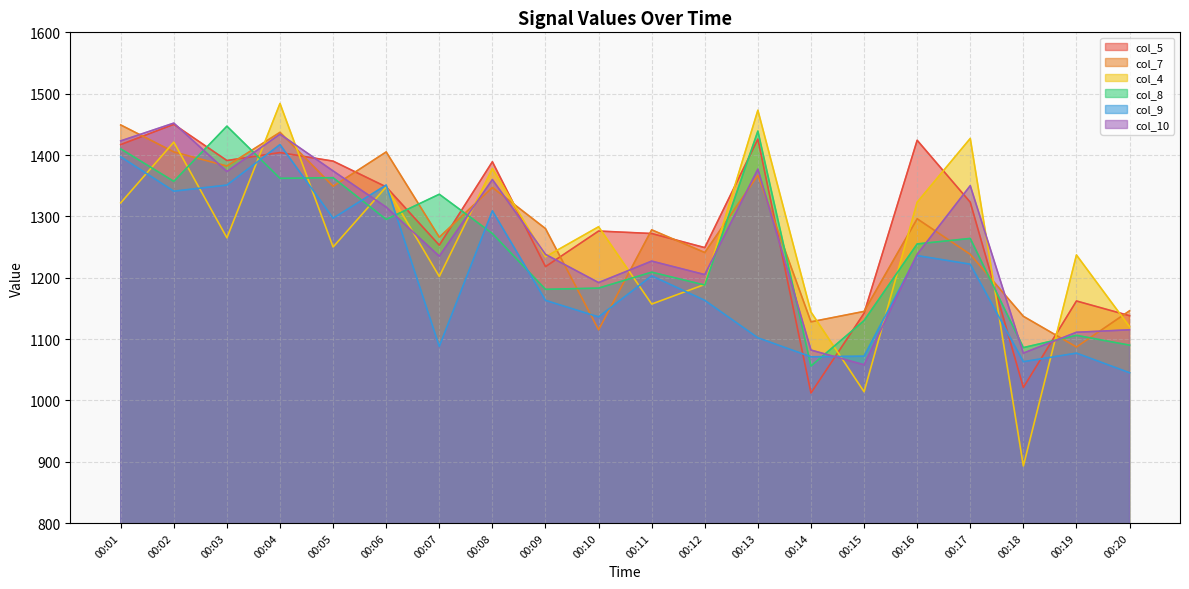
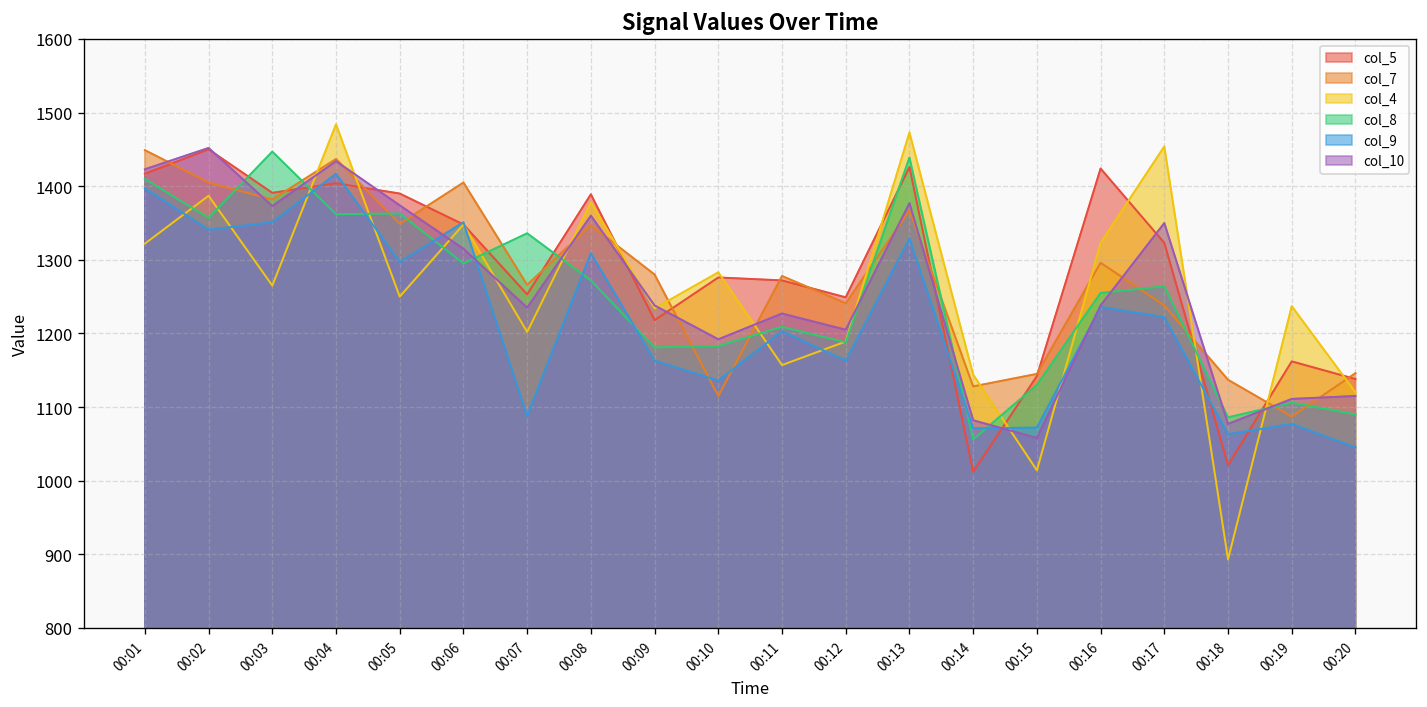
  {
    "col_4": {
      "00:01": 1320,
-     "00:02": 1420,
+     "00:02": 1390,
      "00:03": 1270,
      "00:04": 1480,
      "00:05": 1250,
      "00:07": 1200,
      "00:08": 1380,
      "00:10": 1280,
      "00:11": 1160,
      "00:13": 1470,
      "00:14": 1140,
      "00:15": 1010,
      "00:16": 1320,
-     "00:17": 1430,
+     "00:17": 1450,
      "00:18": 890,
      "00:19": 1240,
      "00:20": 1120
    },
    "col_8": {
      "00:01": 1410,
      "00:02": 1360,
      "00:03": 1450,
      "00:04": 1360,
      "00:05": 1360,
      "00:06": 1300,
      "00:07": 1340,
      "00:08": 1270,
      "00:09": 1180,
      "00:10": 1180,
      "00:11": 1210,
      "00:13": 1440,
      "00:14": 1060,
      "00:15": 1130,
      "00:16": 1260,
      "00:17": 1260,
      "00:18": 1090,
      "00:19": 1110,
      "00:20": 1090
    },
    "col_9": {
      "00:01": 1400,
      "00:02": 1340,
      "00:03": 1350,
      "00:04": 1420,
      "00:05": 1300,
      "00:07": 1090,
      "00:08": 1310,
      "00:09": 1160,
      "00:10": 1140,
      "00:11": 1200,
      "00:12": 1160,
-     "00:13": 1100,
+     "00:13": 1330,
      "00:14": 1070,
      "00:15": 1070,
      "00:17": 1220,
      "00:18": 1060,
      "00:19": 1080,
      "00:20": 1050
    },
    "col_10": {
      "00:01": 1420,
      "00:03": 1370,
      "00:05": 1370,
      "00:06": 1320,
      "00:07": 1240,
      "00:08": 1360,
      "00:10": 1190,
      "00:11": 1230,
      "00:12": 1210,
      "00:13": 1380,
      "00:14": 1080,
      "00:15": 1060,
      "00:17": 1350,
      "00:18": 1080,
      "00:19": 1110,
      "00:20": 1120
    }
  }
